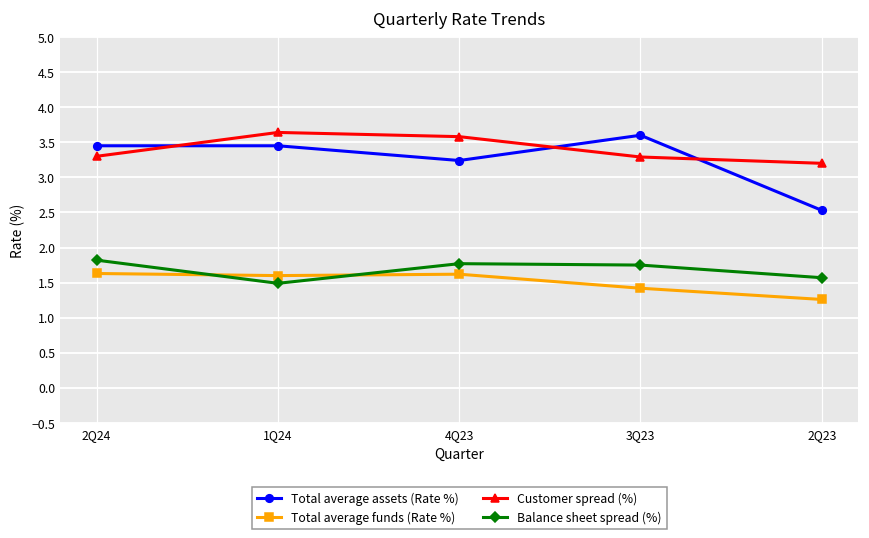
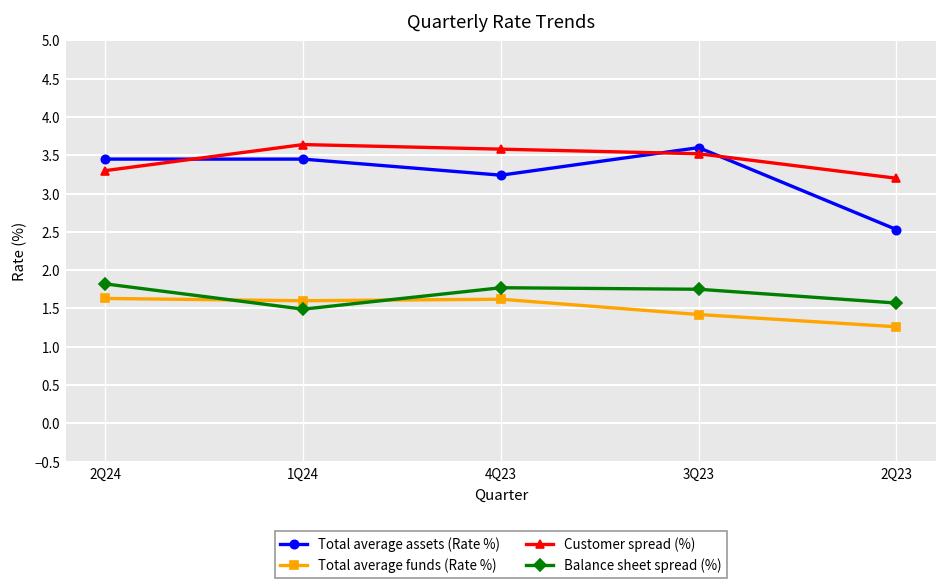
  {
    "Total average assets (Rate %)": {
      "2Q24": 3.5,
      "1Q24": 3.5,
      "4Q23": 3.2,
      "3Q23": 3.6,
      "2Q23": 2.5
    },
    "Total average funds (Rate %)": {
      "2Q24": 1.6,
      "1Q24": 1.6,
      "4Q23": 1.6,
      "3Q23": 1.4,
      "2Q23": 1.3
    },
    "Customer spread (%)": {
      "2Q24": 3.3,
      "1Q24": 3.6,
      "4Q23": 3.6,
-     "3Q23": 3.3,
+     "3Q23": 3.5,
      "2Q23": 3.2
    },
    "Balance sheet spread (%)": {
      "2Q24": 1.8,
      "1Q24": 1.5,
      "4Q23": 1.8,
      "3Q23": 1.8,
      "2Q23": 1.6
    }
  }
